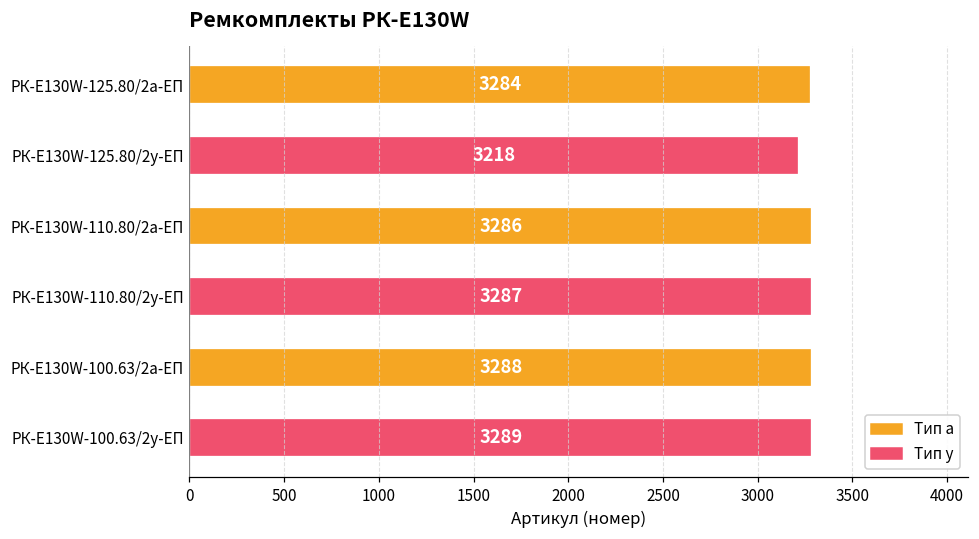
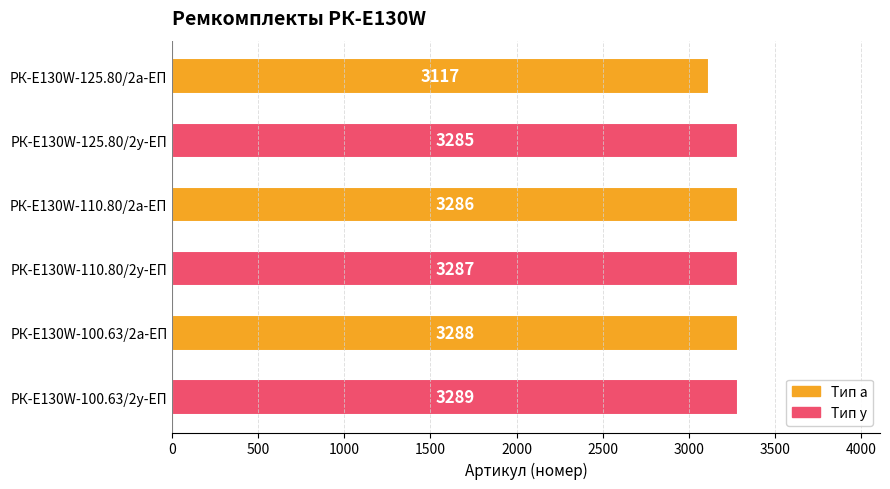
  {
-   "РК-E130W-125.80/2а-ЕП": 3284,
-   "РК-E130W-125.80/2у-ЕП": 3218,
+   "РК-E130W-125.80/2а-ЕП": 3117,
+   "РК-E130W-125.80/2у-ЕП": 3285,
    "РК-E130W-110.80/2а-ЕП": 3286,
    "РК-E130W-110.80/2у-ЕП": 3287,
    "РК-E130W-100.63/2а-ЕП": 3288,
    "РК-E130W-100.63/2у-ЕП": 3289
  }
